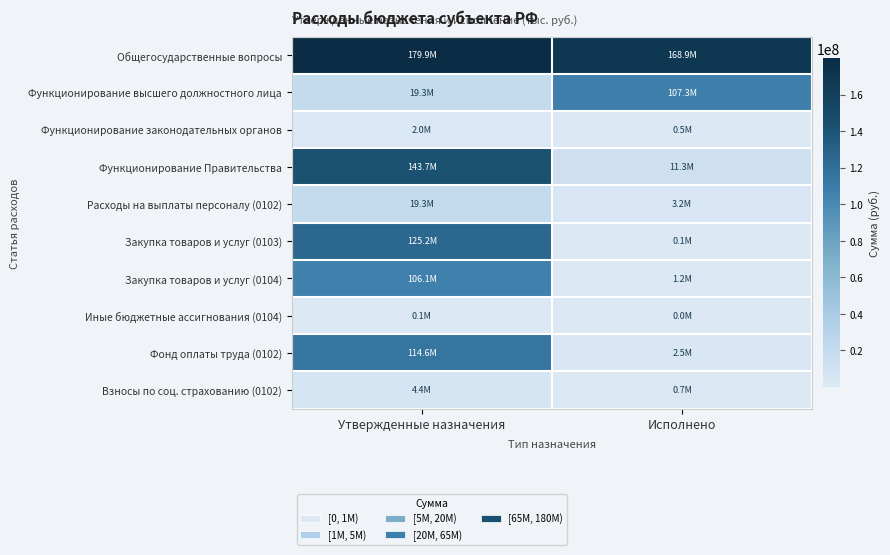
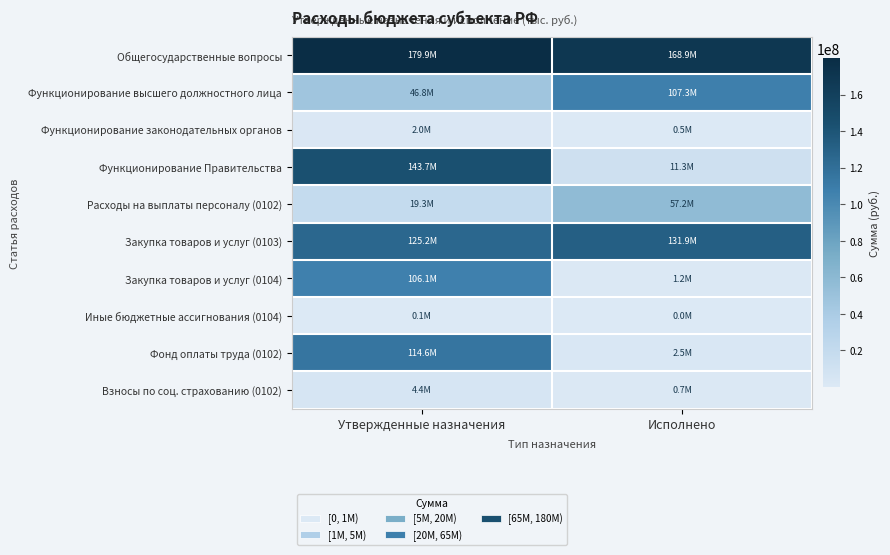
  {
    "Общегосударственные вопросы": {
      "Утвержденные назначения": "179.9M",
      "Исполнено": "168.9M"
    },
    "Функционирование высшего должностного лица": {
-     "Утвержденные назначения": "19.3M",
+     "Утвержденные назначения": "46.8M",
      "Исполнено": "107.3M"
    },
    "Функционирование законодательных органов": {
      "Утвержденные назначения": "2.0M",
      "Исполнено": "0.5M"
    },
    "Функционирование Правительства": {
      "Утвержденные назначения": "143.7M",
      "Исполнено": "11.3M"
    },
    "Расходы на выплаты персоналу (0102)": {
      "Утвержденные назначения": "19.3M",
-     "Исполнено": "3.2M"
+     "Исполнено": "57.2M"
    },
    "Закупка товаров и услуг (0103)": {
      "Утвержденные назначения": "125.2M",
-     "Исполнено": "0.1M"
+     "Исполнено": "131.9M"
    },
    "Закупка товаров и услуг (0104)": {
      "Утвержденные назначения": "106.1M",
      "Исполнено": "1.2M"
    },
    "Иные бюджетные ассигнования (0104)": {
      "Утвержденные назначения": "0.1M",
      "Исполнено": "0.0M"
    },
    "Фонд оплаты труда (0102)": {
      "Утвержденные назначения": "114.6M",
      "Исполнено": "2.5M"
    },
    "Взносы по соц. страхованию (0102)": {
      "Утвержденные назначения": "4.4M",
      "Исполнено": "0.7M"
    }
  }
